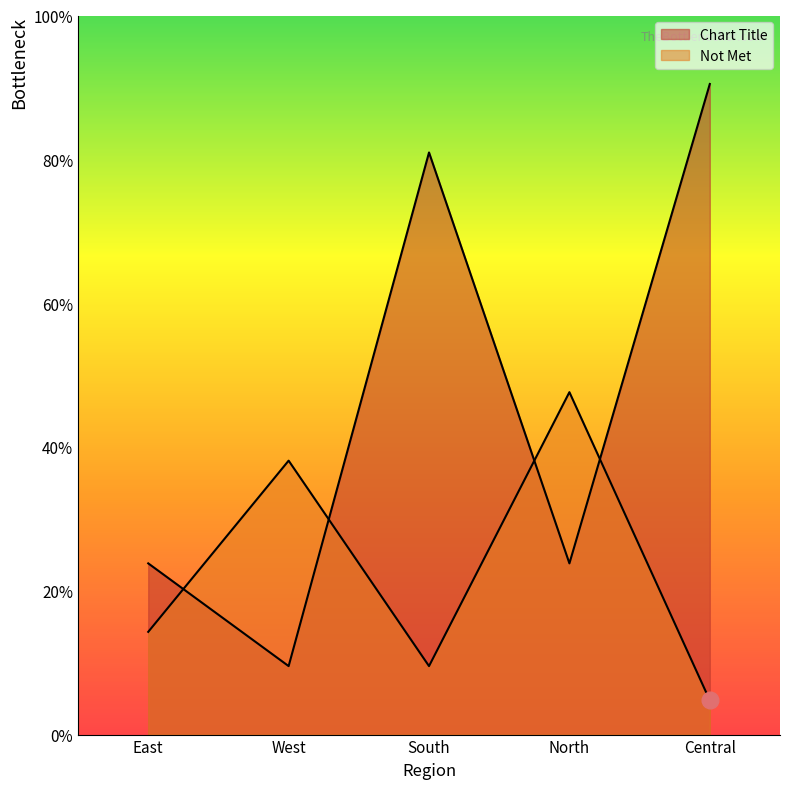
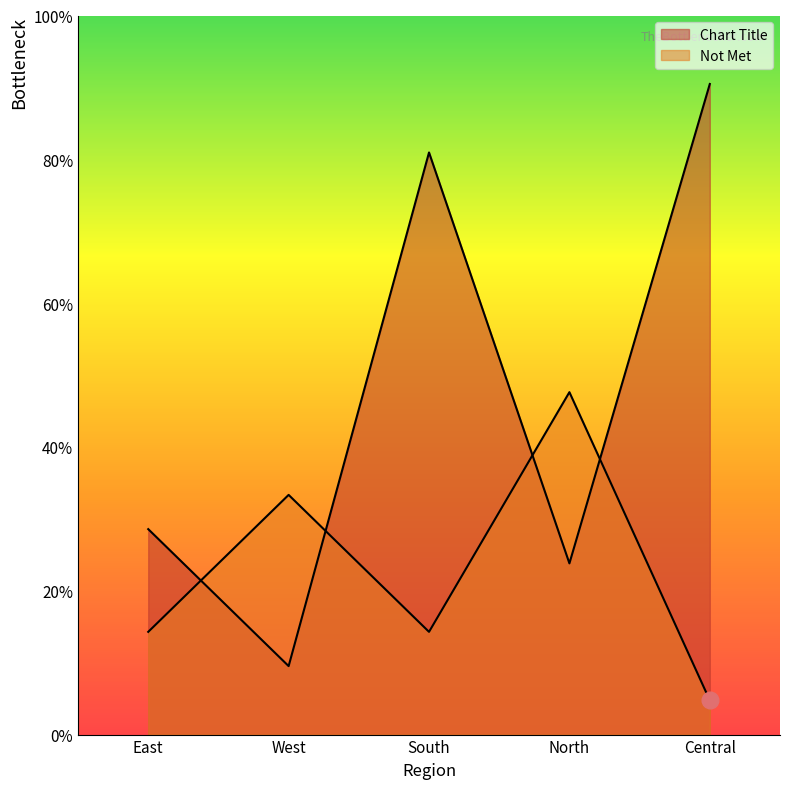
  {
    "Chart Title": {
-     "East": "24%",
+     "East": "29%",
      "West": "10%",
      "South": "81%",
      "North": "24%",
      "Central": "90%"
    },
    "Not Met": {
      "East": "14%",
-     "West": "38%",
-     "South": "10%",
+     "West": "33%",
+     "South": "14%",
      "North": "48%"
    }
  }
